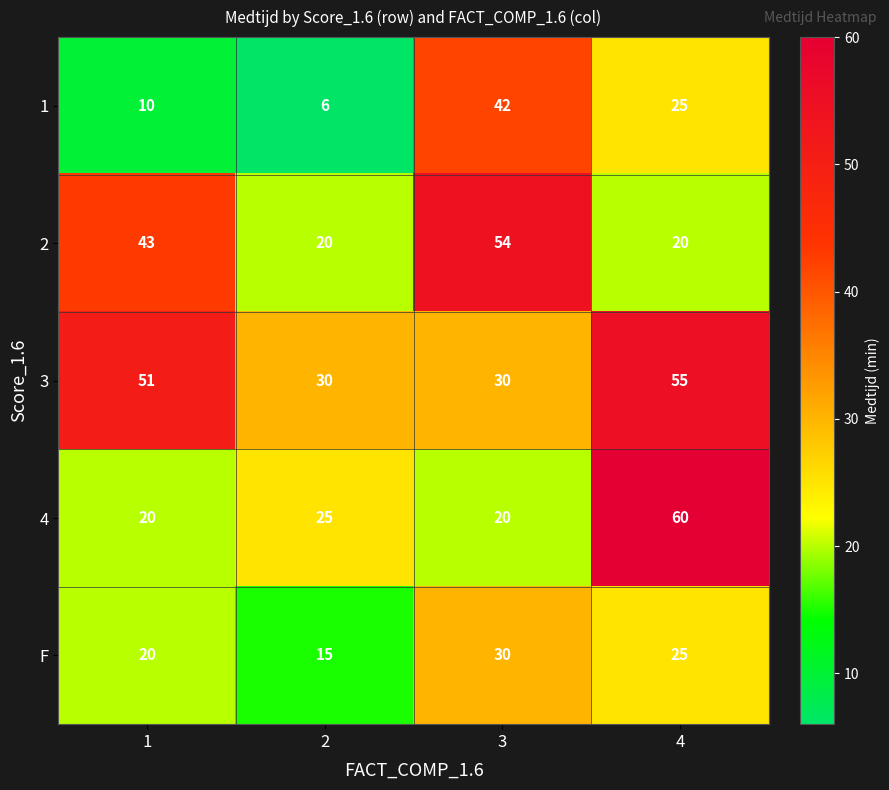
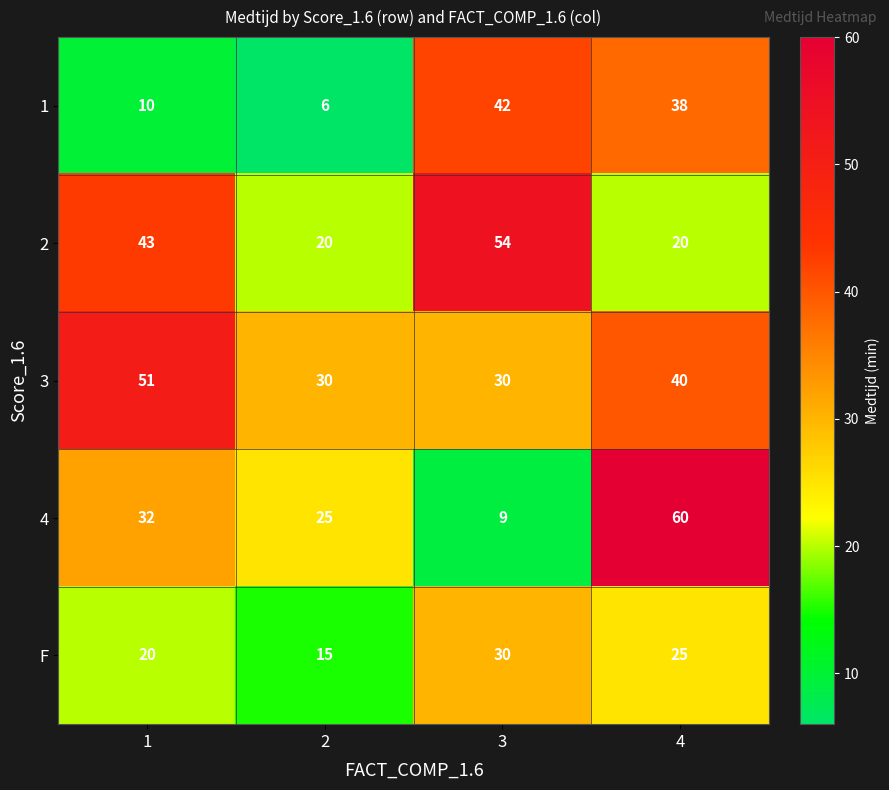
  {
    "1": {
      "1": 10,
      "2": 6,
      "3": 42,
-     "4": 25
+     "4": 38
    },
    "2": {
      "1": 43,
      "2": 20,
      "3": 54,
      "4": 20
    },
    "3": {
      "1": 51,
      "2": 30,
      "3": 30,
-     "4": 55
+     "4": 40
    },
    "4": {
-     "1": 20,
+     "1": 32,
      "2": 25,
-     "3": 20,
+     "3": 9,
      "4": 60
    },
    "F": {
      "1": 20,
      "2": 15,
      "3": 30,
      "4": 25
    }
  }
